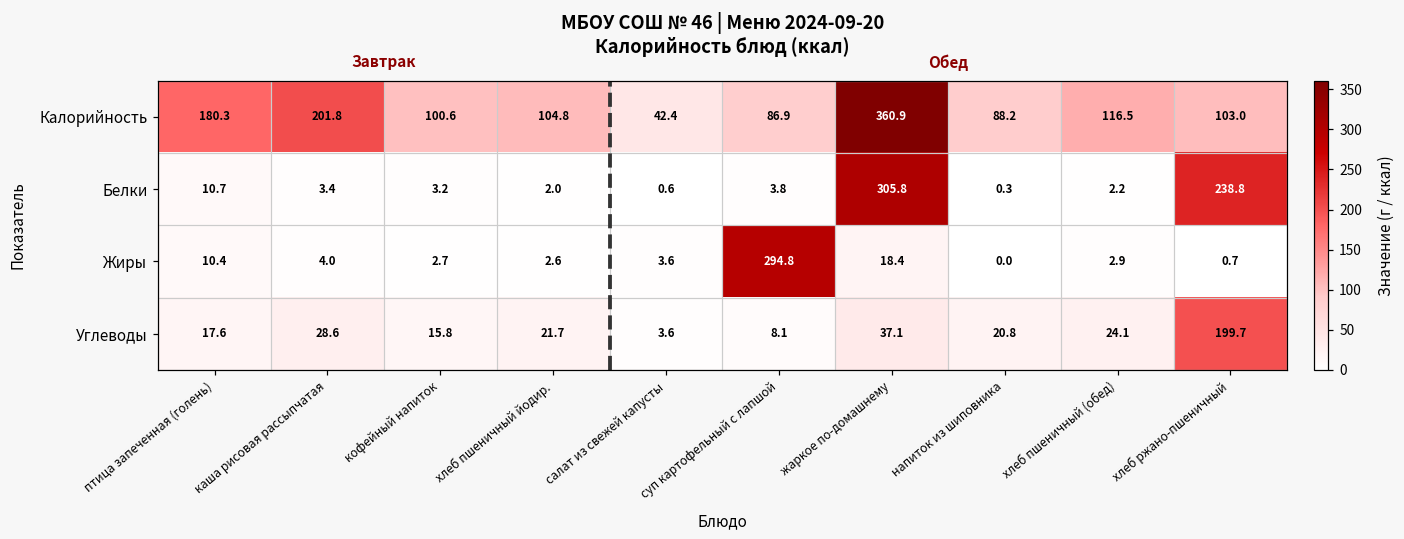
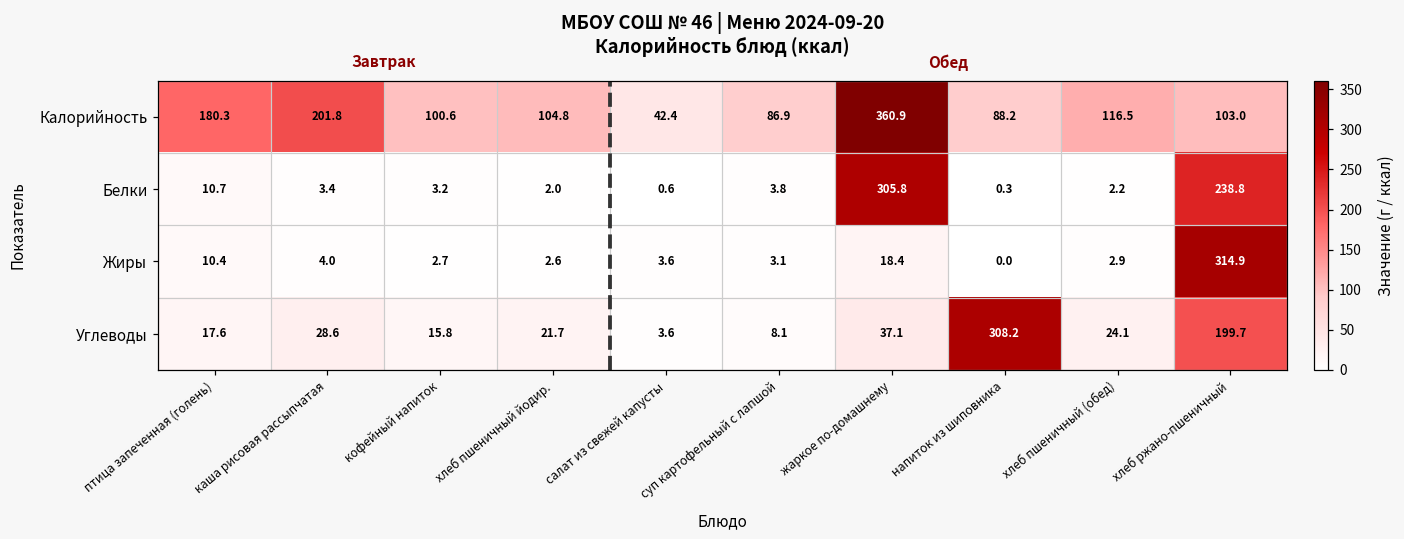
  {
    "Калорийность": {
      "птица запеченная (голень)": 180.3,
      "каша рисовая рассыпчатая": 201.8,
      "кофейный напиток": 100.6,
      "хлеб пшеничный йодир.": 104.8,
      "салат из свежей капусты": 42.4,
      "суп картофельный с лапшой": 86.9,
      "жаркое по-домашнему": 360.9,
      "напиток из шиповника": 88.2,
      "хлеб пшеничный (обед)": 116.5,
      "хлеб ржано-пшеничный": 103.0
    },
    "Белки": {
      "птица запеченная (голень)": 10.7,
      "каша рисовая рассыпчатая": 3.4,
      "кофейный напиток": 3.2,
      "хлеб пшеничный йодир.": 2.0,
      "салат из свежей капусты": 0.6,
      "суп картофельный с лапшой": 3.8,
      "жаркое по-домашнему": 305.8,
      "напиток из шиповника": 0.3,
      "хлеб пшеничный (обед)": 2.2,
      "хлеб ржано-пшеничный": 238.8
    },
    "Жиры": {
      "птица запеченная (голень)": 10.4,
      "каша рисовая рассыпчатая": 4.0,
      "кофейный напиток": 2.7,
      "хлеб пшеничный йодир.": 2.6,
      "салат из свежей капусты": 3.6,
-     "суп картофельный с лапшой": 294.8,
+     "суп картофельный с лапшой": 3.1,
      "жаркое по-домашнему": 18.4,
      "напиток из шиповника": 0.0,
      "хлеб пшеничный (обед)": 2.9,
-     "хлеб ржано-пшеничный": 0.7
+     "хлеб ржано-пшеничный": 314.9
    },
    "Углеводы": {
      "птица запеченная (голень)": 17.6,
      "каша рисовая рассыпчатая": 28.6,
      "кофейный напиток": 15.8,
      "хлеб пшеничный йодир.": 21.7,
      "салат из свежей капусты": 3.6,
      "суп картофельный с лапшой": 8.1,
      "жаркое по-домашнему": 37.1,
-     "напиток из шиповника": 20.8,
+     "напиток из шиповника": 308.2,
      "хлеб пшеничный (обед)": 24.1,
      "хлеб ржано-пшеничный": 199.7
    }
  }
